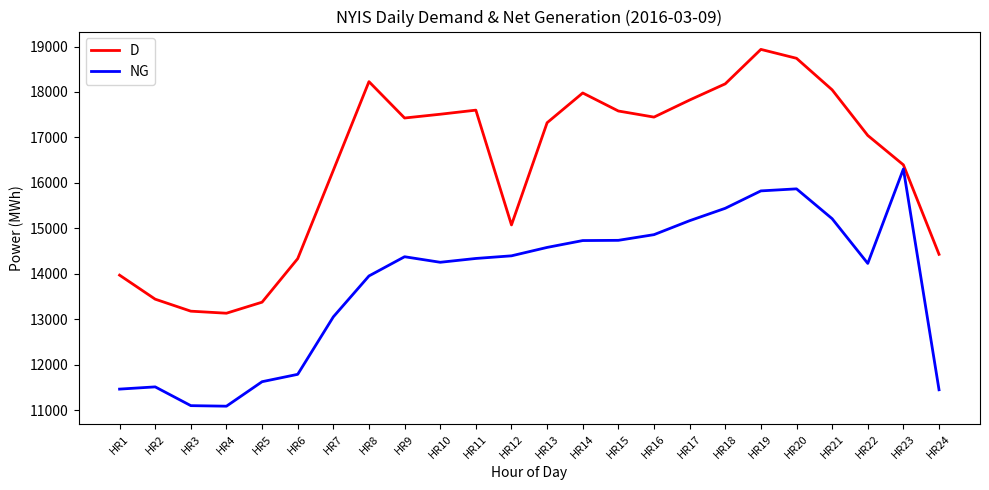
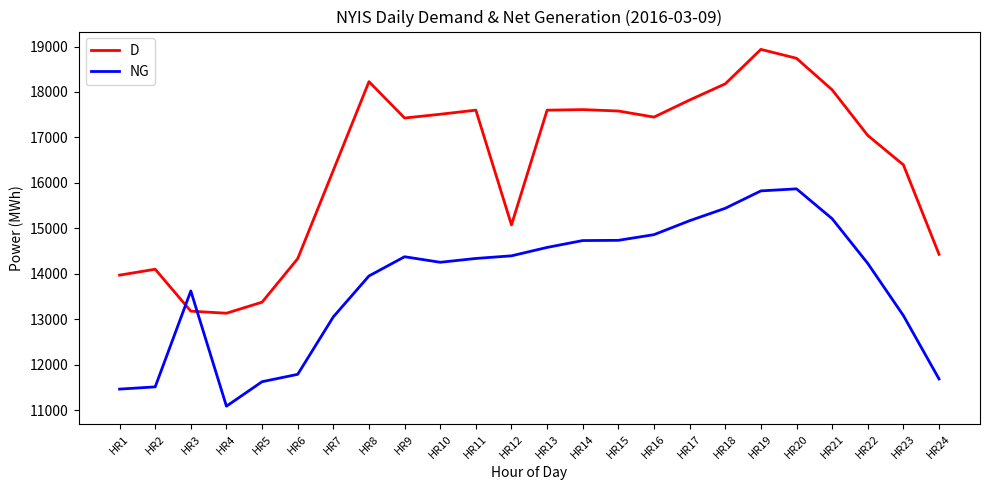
  {
    "D": {
      "HR1": 14000,
-     "HR2": 13400,
+     "HR2": 14100,
      "HR3": 13200,
      "HR4": 13100,
      "HR5": 13400,
      "HR6": 14300,
      "HR7": 16300,
      "HR8": 18200,
      "HR9": 17400,
      "HR10": 17500,
      "HR11": 17600,
      "HR12": 15100,
-     "HR13": 17300,
-     "HR14": 18000,
+     "HR13": 17600,
+     "HR14": 17600,
      "HR15": 17600,
      "HR16": 17400,
      "HR17": 17800,
      "HR18": 18200,
      "HR19": 18900,
      "HR20": 18700,
      "HR21": 18000,
      "HR22": 17000,
      "HR23": 16400,
      "HR24": 14400
    },
    "NG": {
      "HR1": 11500,
      "HR2": 11500,
-     "HR3": 11100,
+     "HR3": 13600,
      "HR4": 11100,
      "HR5": 11600,
      "HR6": 11800,
      "HR7": 13100,
      "HR8": 14000,
      "HR9": 14400,
      "HR10": 14300,
      "HR11": 14300,
      "HR12": 14400,
      "HR13": 14600,
      "HR14": 14700,
      "HR15": 14700,
      "HR16": 14900,
      "HR17": 15200,
      "HR18": 15400,
      "HR19": 15800,
      "HR20": 15900,
      "HR21": 15200,
      "HR22": 14200,
-     "HR23": 16300,
-     "HR24": 11400
+     "HR23": 13100,
+     "HR24": 11700
    }
  }
